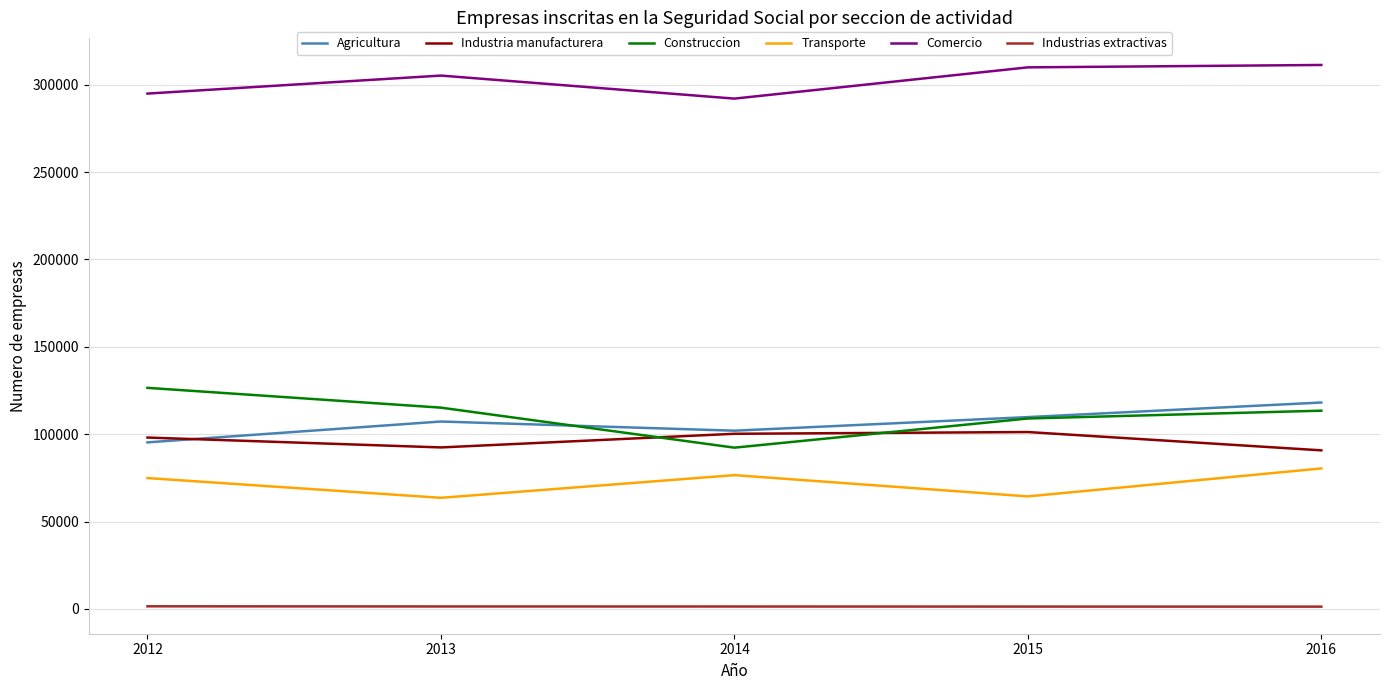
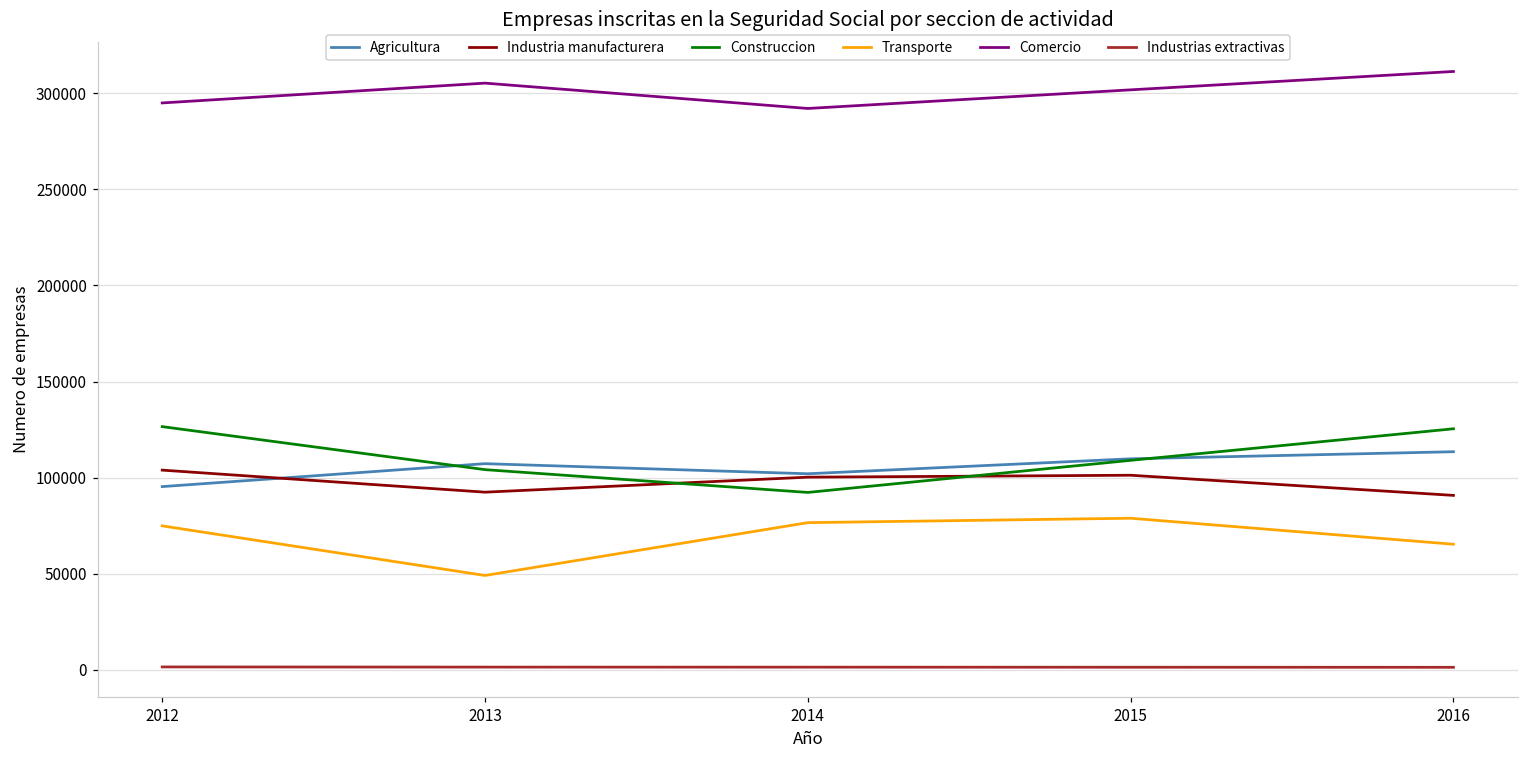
  {
    "Agricultura": {
      "2012": 95000,
      "2013": 107000,
      "2014": 102000,
-     "2016": 118000
+     "2016": 113000
    },
    "Industria manufacturera": {
-     "2012": 98000,
+     "2012": 104000,
      "2013": 92000,
      "2014": 100000,
      "2015": 101000,
      "2016": 91000
    },
    "Construccion": {
      "2012": 127000,
-     "2013": 115000,
+     "2013": 104000,
      "2014": 92000,
-     "2016": 113000
+     "2016": 125000
    },
    "Transporte": {
      "2012": 75000,
-     "2013": 64000,
+     "2013": 49000,
      "2014": 77000,
-     "2015": 64000,
-     "2016": 80000
+     "2015": 79000,
+     "2016": 65000
    },
    "Comercio": {
      "2012": 295000,
      "2013": 305000,
      "2014": 292000,
-     "2015": 310000,
+     "2015": 302000,
      "2016": 311000
    },
    "Industrias extractivas": {
      "2012": 2000,
      "2013": 1000,
      "2014": 1000,
      "2015": 1000,
      "2016": 1000
    }
  }
